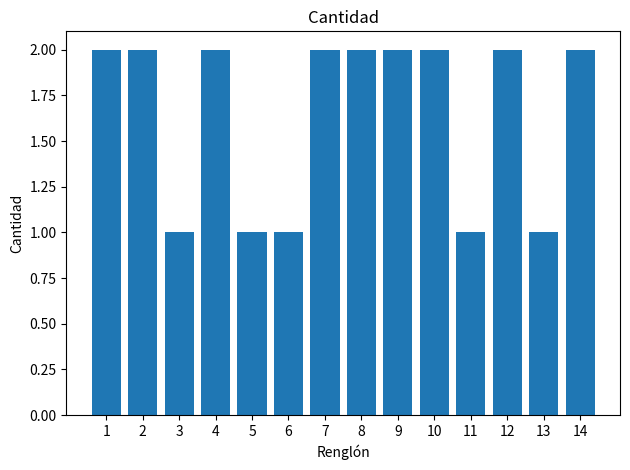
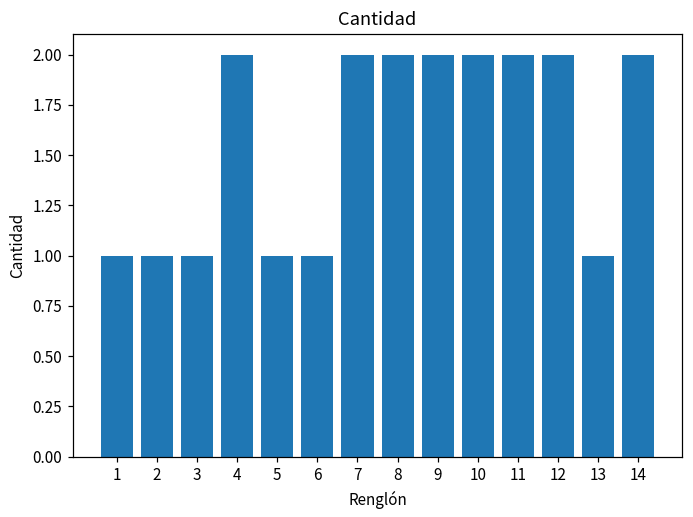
  {
-   "1": 2,
-   "2": 2,
+   "1": 1,
+   "2": 1,
    "3": 1,
    "4": 2,
    "5": 1,
    "6": 1,
    "7": 2,
    "8": 2,
    "9": 2,
    "10": 2,
-   "11": 1,
+   "11": 2,
    "12": 2,
    "13": 1,
    "14": 2
  }
